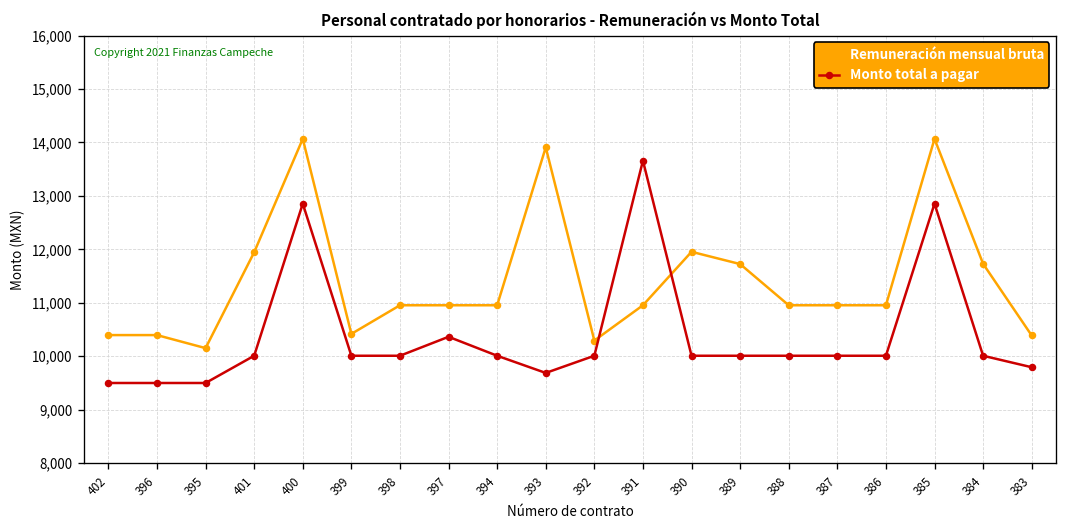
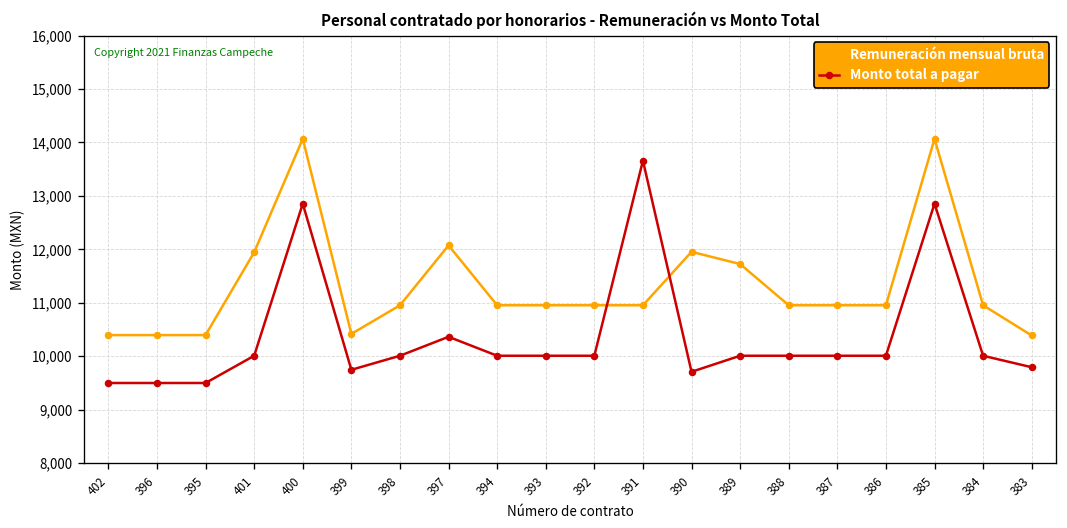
  {
    "Remuneración mensual bruta": {
      "402": "10,400",
      "396": "10,400",
-     "395": "10,200",
+     "395": "10,400",
      "401": "11,900",
      "400": "14,100",
      "399": "10,400",
      "398": "11,000",
-     "397": "11,000",
+     "397": "12,100",
      "394": "11,000",
-     "393": "13,900",
-     "392": "10,300",
+     "393": "11,000",
+     "392": "11,000",
      "391": "11,000",
      "390": "12,000",
      "389": "11,700",
      "388": "11,000",
      "387": "11,000",
      "386": "11,000",
      "385": "14,100",
-     "384": "11,700",
+     "384": "11,000",
      "383": "10,400"
    },
    "Monto total a pagar": {
      "402": "9,500",
      "396": "9,500",
      "395": "9,500",
      "401": "10,000",
      "400": "12,900",
-     "399": "10,000",
+     "399": "9,700",
      "398": "10,000",
      "397": "10,400",
      "394": "10,000",
-     "393": "9,700",
+     "393": "10,000",
      "392": "10,000",
      "391": "13,700",
-     "390": "10,000",
+     "390": "9,700",
      "389": "10,000",
      "388": "10,000",
      "387": "10,000",
      "386": "10,000",
      "385": "12,900",
      "384": "10,000",
      "383": "9,800"
    }
  }
